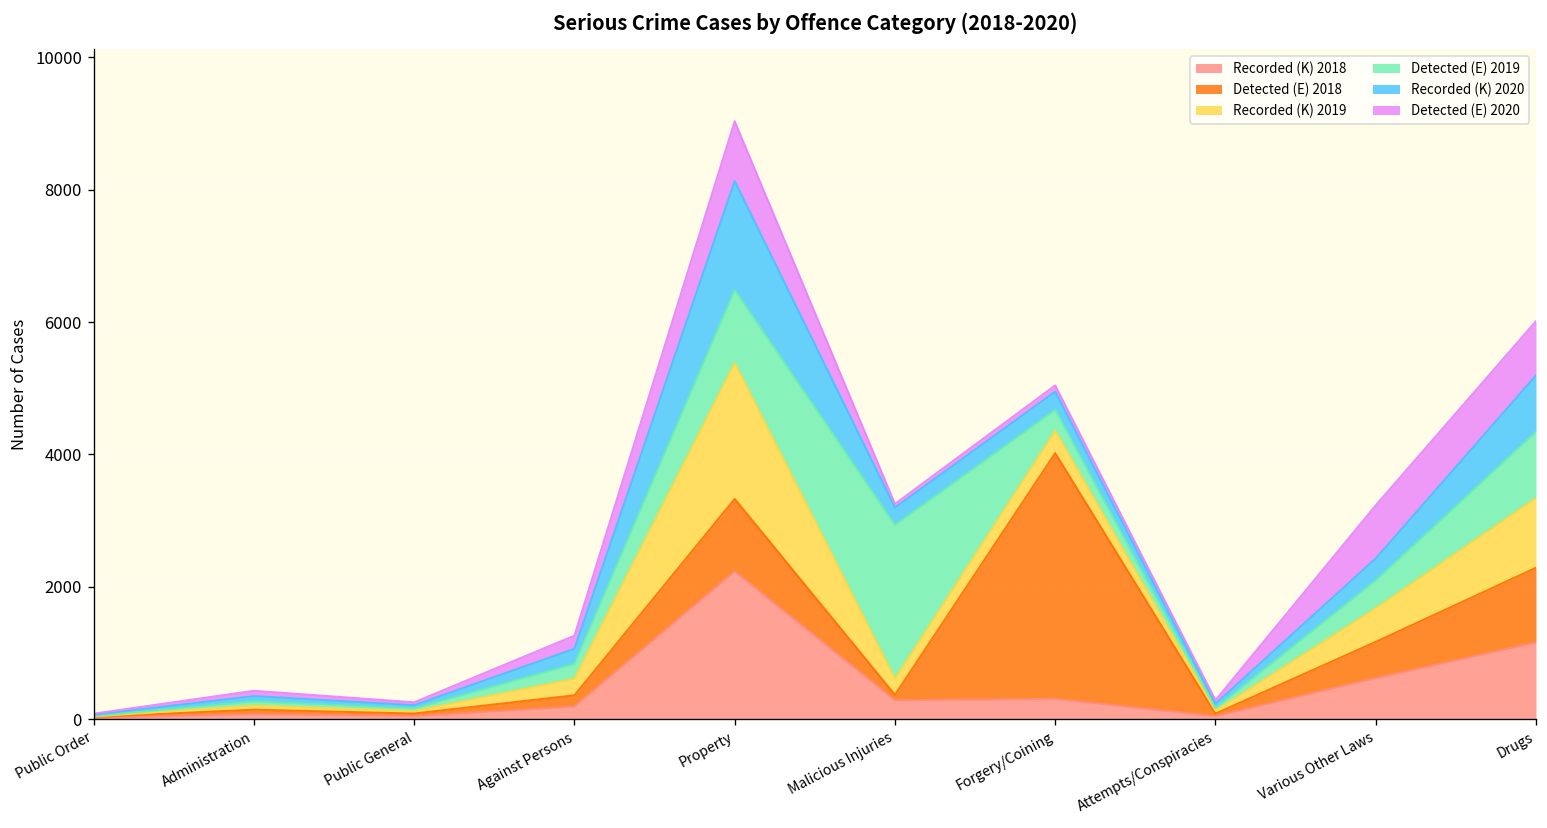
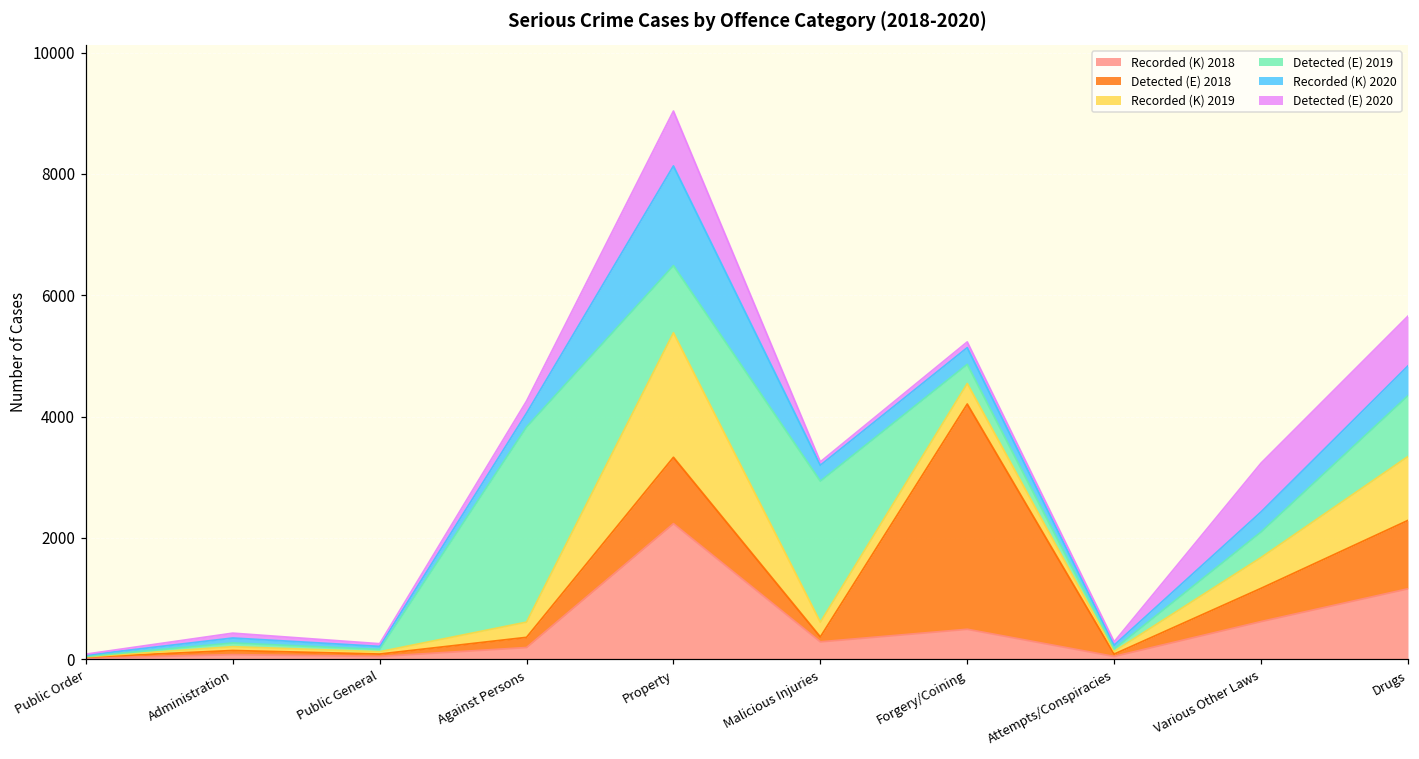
  {
    "Recorded (K) 2018": {
      "Administration": 100,
      "Against Persons": 200,
      "Property": 2200,
      "Malicious Injuries": 300,
-     "Forgery/Coining": 300,
+     "Forgery/Coining": 500,
      "Various Other Laws": 600,
      "Drugs": 1200
    },
    "Detected (E) 2018": {
      "Administration": 100,
      "Against Persons": 200,
      "Property": 1100,
      "Malicious Injuries": 100,
      "Forgery/Coining": 3700,
      "Various Other Laws": 500,
      "Drugs": 1100
    },
    "Recorded (K) 2019": {
      "Administration": 100,
      "Against Persons": 300,
      "Property": 2100,
      "Malicious Injuries": 200,
      "Forgery/Coining": 300,
      "Various Other Laws": 500,
      "Drugs": 1100
    },
    "Detected (E) 2019": {
      "Administration": 100,
-     "Against Persons": 200,
+     "Against Persons": 3200,
      "Property": 1100,
      "Malicious Injuries": 2300,
      "Forgery/Coining": 300,
      "Various Other Laws": 400,
      "Drugs": 1000
    },
    "Recorded (K) 2020": {
      "Administration": 100,
      "Against Persons": 200,
      "Property": 1600,
      "Malicious Injuries": 300,
      "Forgery/Coining": 300,
      "Attempts/Conspiracies": 100,
      "Various Other Laws": 300,
-     "Drugs": 900
+     "Drugs": 500
    },
    "Detected (E) 2020": {
      "Administration": 100,
      "Against Persons": 200,
      "Property": 900,
      "Malicious Injuries": 100,
      "Forgery/Coining": 100,
      "Attempts/Conspiracies": 100,
      "Various Other Laws": 800,
      "Drugs": 800
    }
  }
